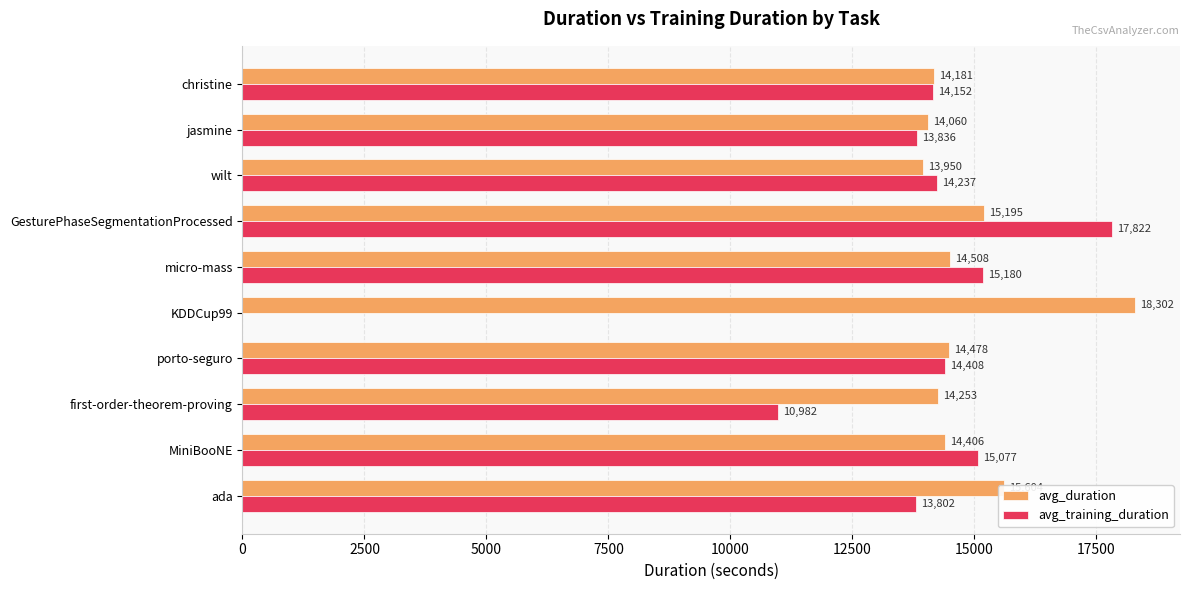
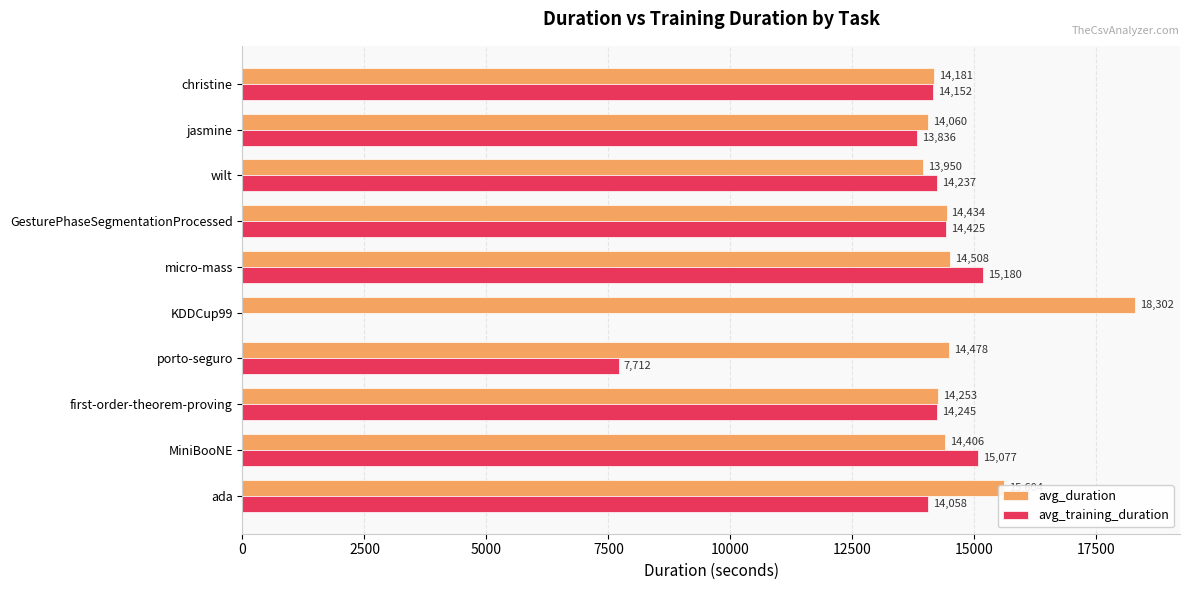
  {
    "avg_duration": {
      "christine": "14,181",
      "jasmine": "14,060",
      "wilt": "13,950",
-     "GesturePhaseSegmentationProcessed": "15,195",
+     "GesturePhaseSegmentationProcessed": "14,434",
      "micro-mass": "14,508",
      "KDDCup99": "18,302",
      "porto-seguro": "14,478",
      "first-order-theorem-proving": "14,253",
      "MiniBooNE": "14,406"
    },
    "avg_training_duration": {
      "christine": "14,152",
      "jasmine": "13,836",
      "wilt": "14,237",
-     "GesturePhaseSegmentationProcessed": "17,822",
+     "GesturePhaseSegmentationProcessed": "14,425",
      "micro-mass": "15,180",
-     "porto-seguro": "14,408",
-     "first-order-theorem-proving": "10,982",
+     "porto-seguro": "7,712",
+     "first-order-theorem-proving": "14,245",
      "MiniBooNE": "15,077",
-     "ada": "13,802"
+     "ada": "14,058"
    }
  }
